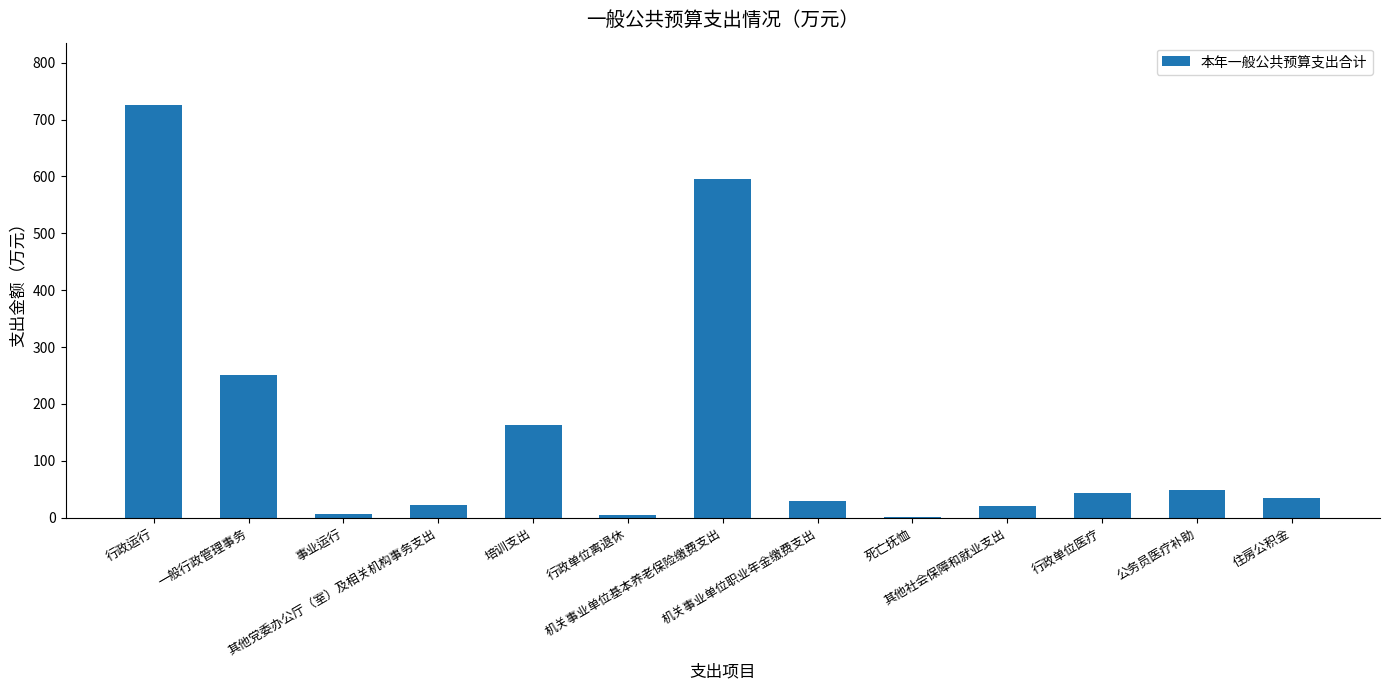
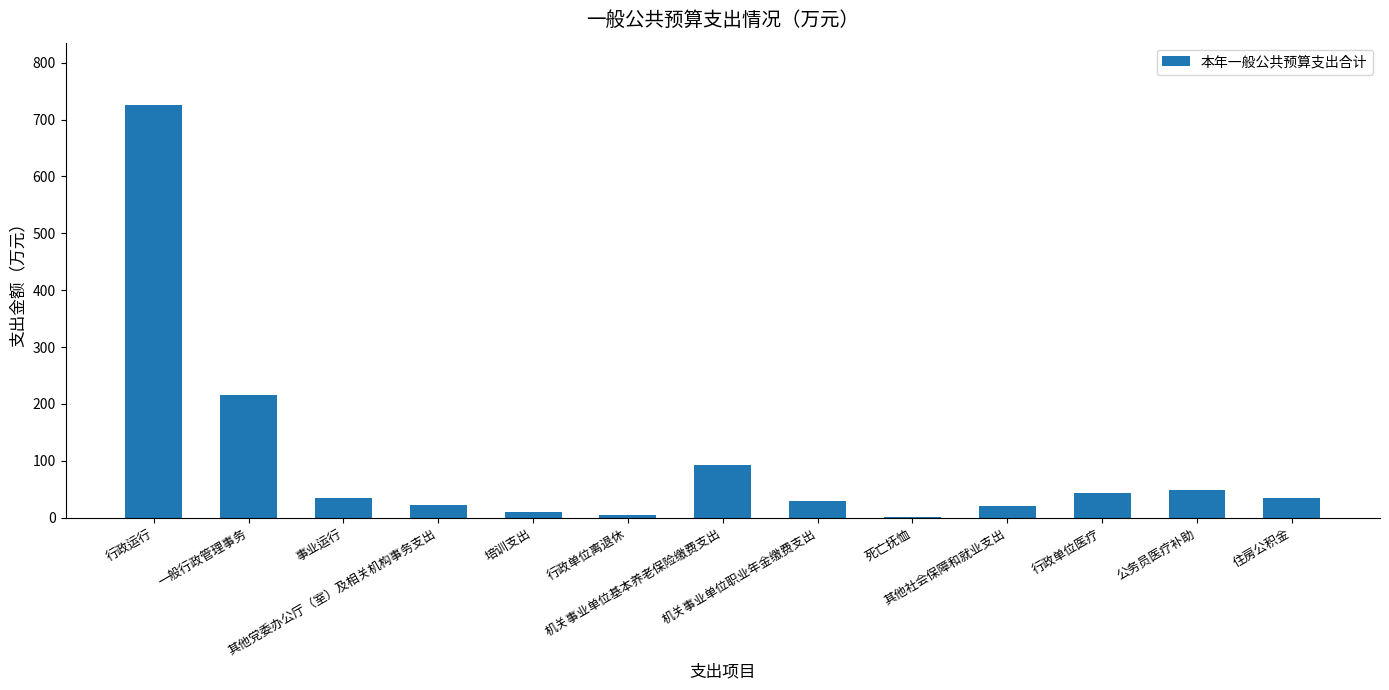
  {
    "行政运行": 730,
-   "一般行政管理事务": 250,
-   "事业运行": 10,
+   "一般行政管理事务": 220,
+   "事业运行": 40,
    "其他党委办公厅（室）及相关机构事务支出": 20,
-   "培训支出": 160,
+   "培训支出": 10,
    "行政单位离退休": 10,
-   "机关事业单位基本养老保险缴费支出": 600,
+   "机关事业单位基本养老保险缴费支出": 90,
    "机关事业单位职业年金缴费支出": 30,
    "其他社会保障和就业支出": 20,
    "行政单位医疗": 40,
    "公务员医疗补助": 50,
    "住房公积金": 30
  }
